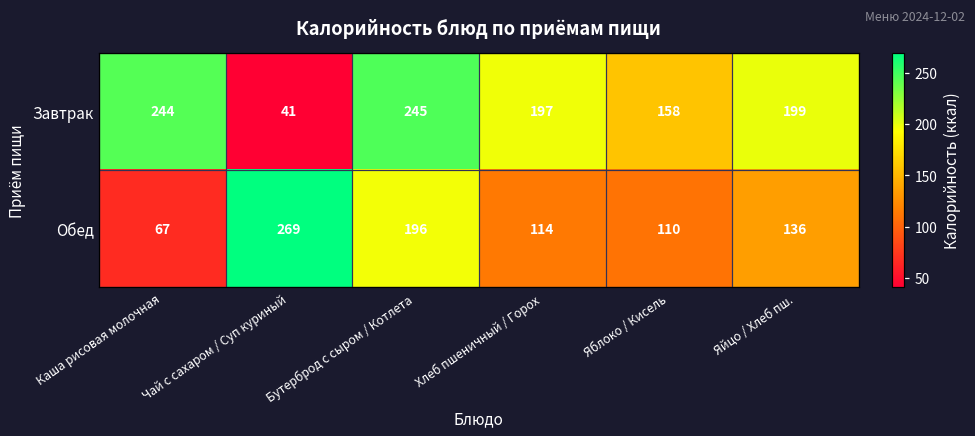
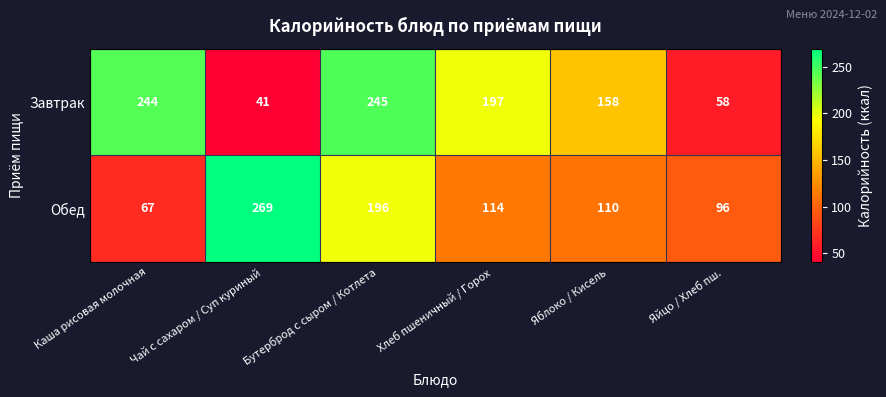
  {
    "Завтрак": {
      "Каша рисовая молочная": 244,
      "Чай с сахаром / Суп куриный": 41,
      "Бутерброд с сыром / Котлета": 245,
      "Хлеб пшеничный / Горох": 197,
      "Яблоко / Кисель": 158,
-     "Яйцо / Хлеб пш.": 199
+     "Яйцо / Хлеб пш.": 58
    },
    "Обед": {
      "Каша рисовая молочная": 67,
      "Чай с сахаром / Суп куриный": 269,
      "Бутерброд с сыром / Котлета": 196,
      "Хлеб пшеничный / Горох": 114,
      "Яблоко / Кисель": 110,
-     "Яйцо / Хлеб пш.": 136
+     "Яйцо / Хлеб пш.": 96
    }
  }
